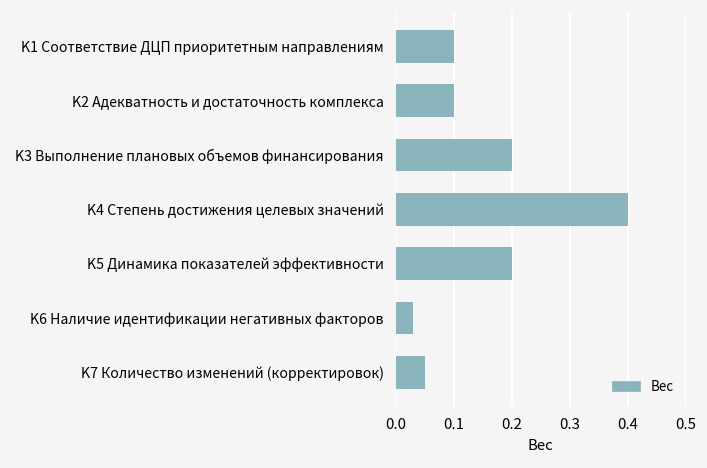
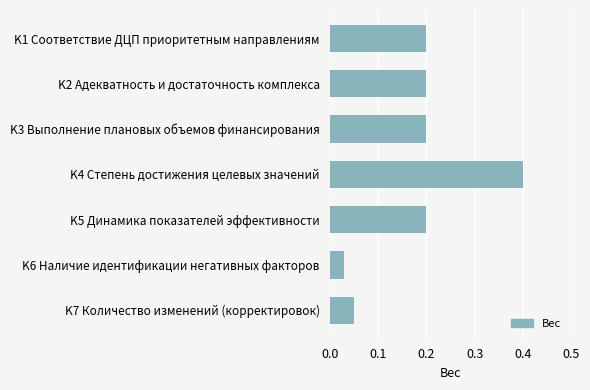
  {
-   "K1 Соответствие ДЦП приоритетным направлениям": 0.1,
-   "K2 Адекватность и достаточность комплекса": 0.1,
+   "K1 Соответствие ДЦП приоритетным направлениям": 0.2,
+   "K2 Адекватность и достаточность комплекса": 0.2,
    "K3 Выполнение плановых объемов финансирования": 0.2,
    "K4 Степень достижения целевых значений": 0.4,
    "K5 Динамика показателей эффективности": 0.2,
    "K6 Наличие идентификации негативных факторов": 0.03,
    "K7 Количество изменений (корректировок)": 0.05
  }
